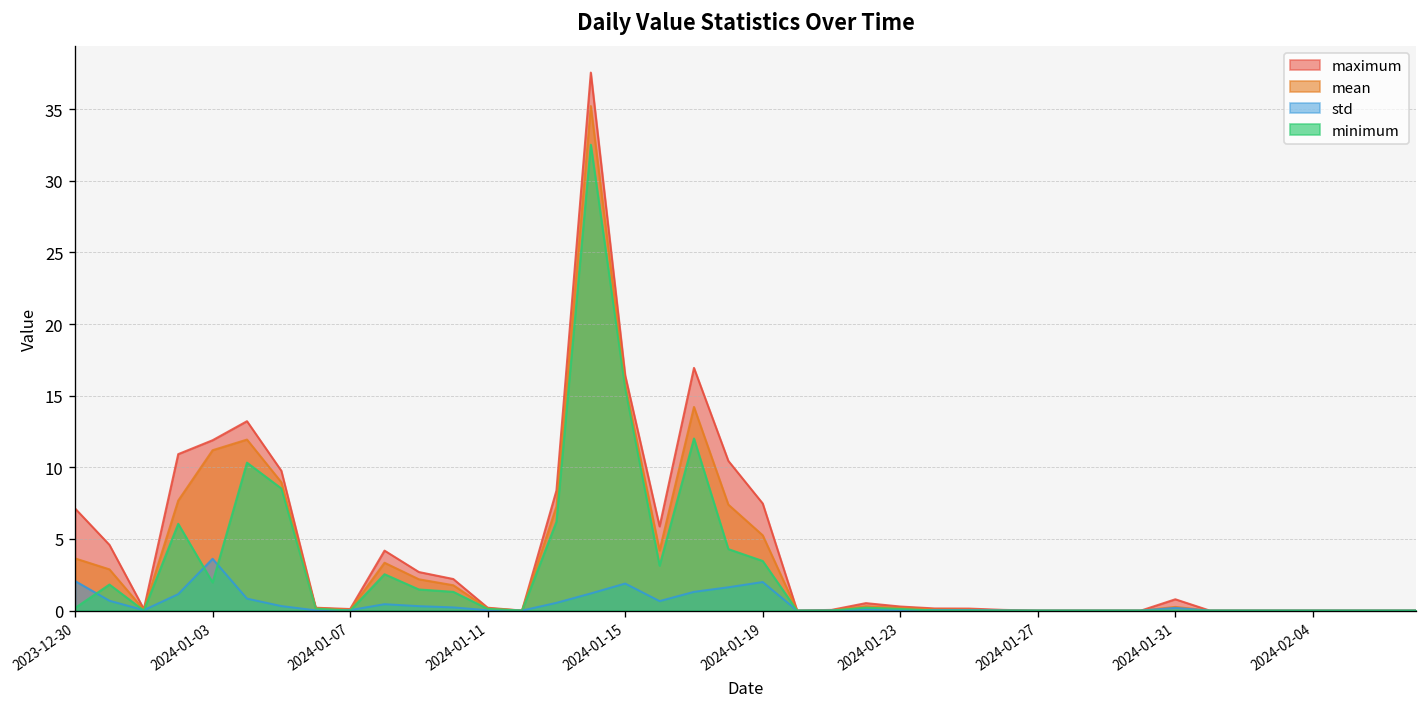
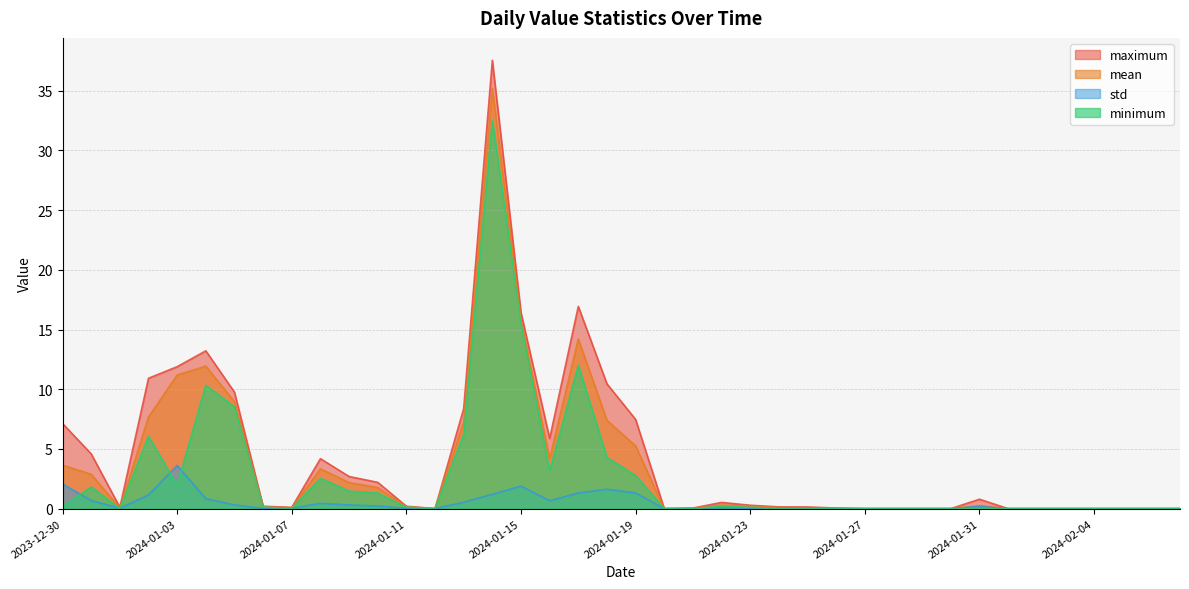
  {
    "std": {
      "2023-12-30": 2.1,
      "2024-01-03": 3.6,
      "2024-01-15": 1.9,
-     "2024-01-19": 2.0
+     "2024-01-19": 1.3
    },
    "minimum": {
      "2023-12-30": 0.2,
      "2024-01-03": 2.0,
      "2024-01-15": 15.5,
-     "2024-01-19": 3.5
+     "2024-01-19": 2.8
    }
  }
